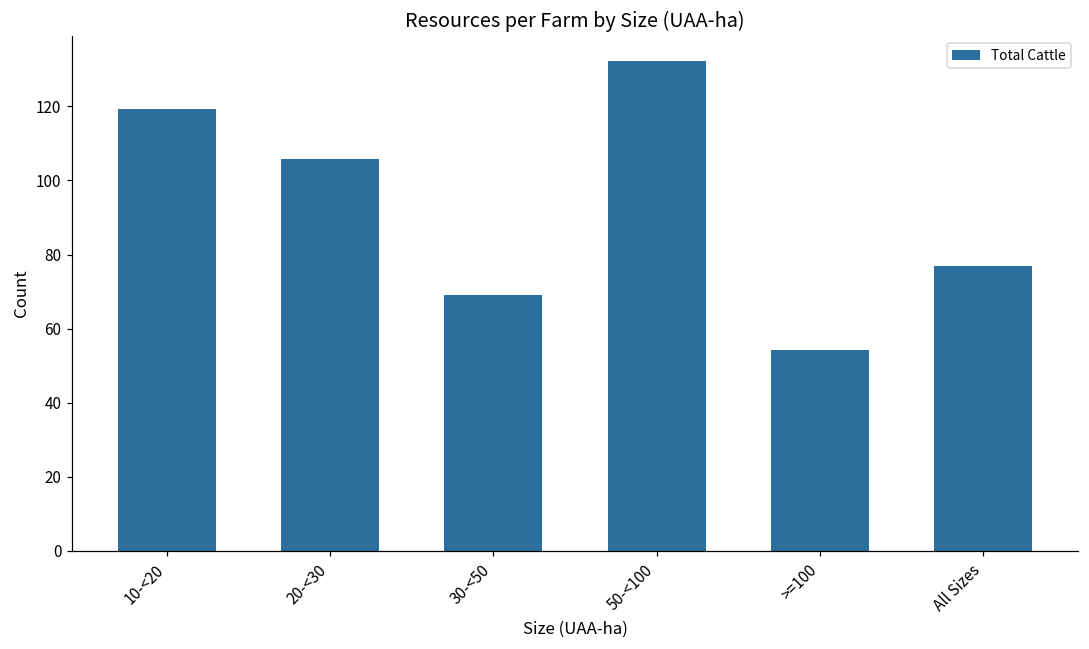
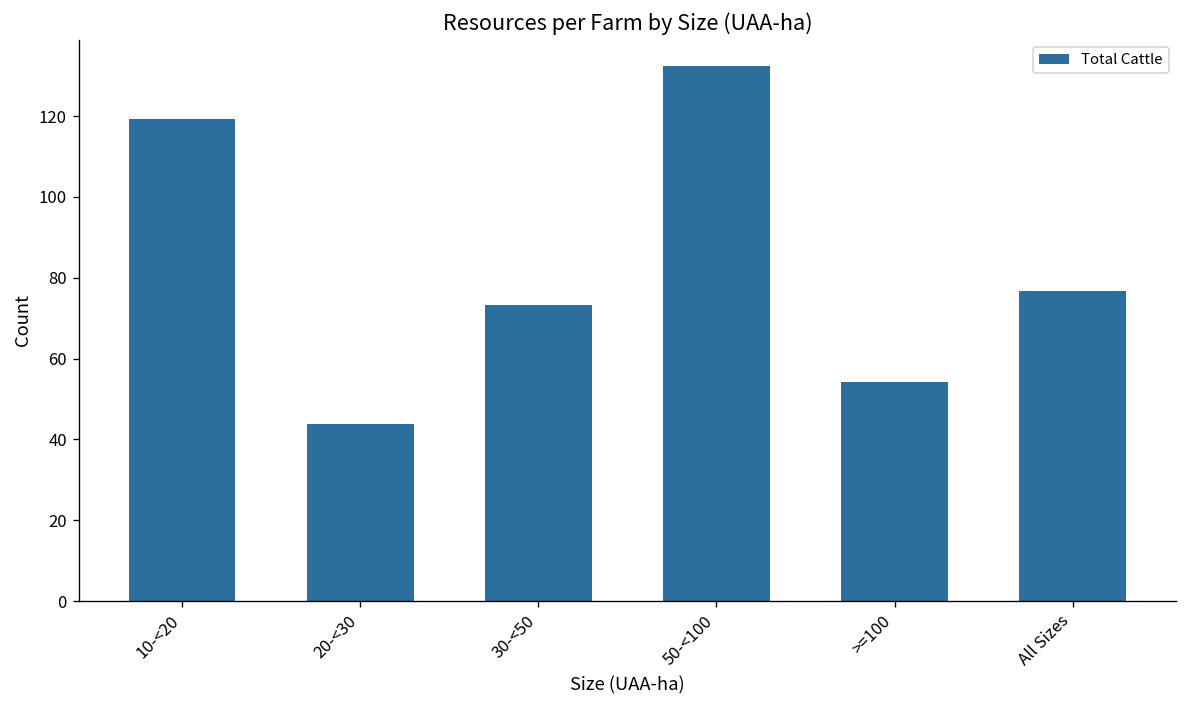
  {
    "10-<20": 119,
-   "20-<30": 106,
-   "30-<50": 69,
+   "20-<30": 44,
+   "30-<50": 73,
    "50-<100": 132,
    ">=100": 54,
    "All Sizes": 77
  }
